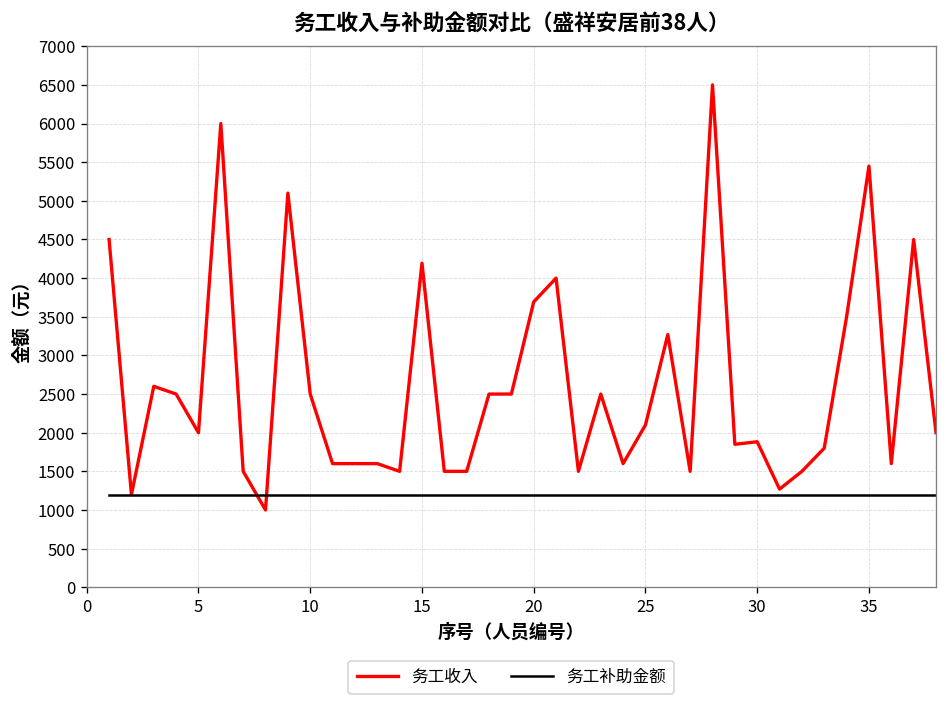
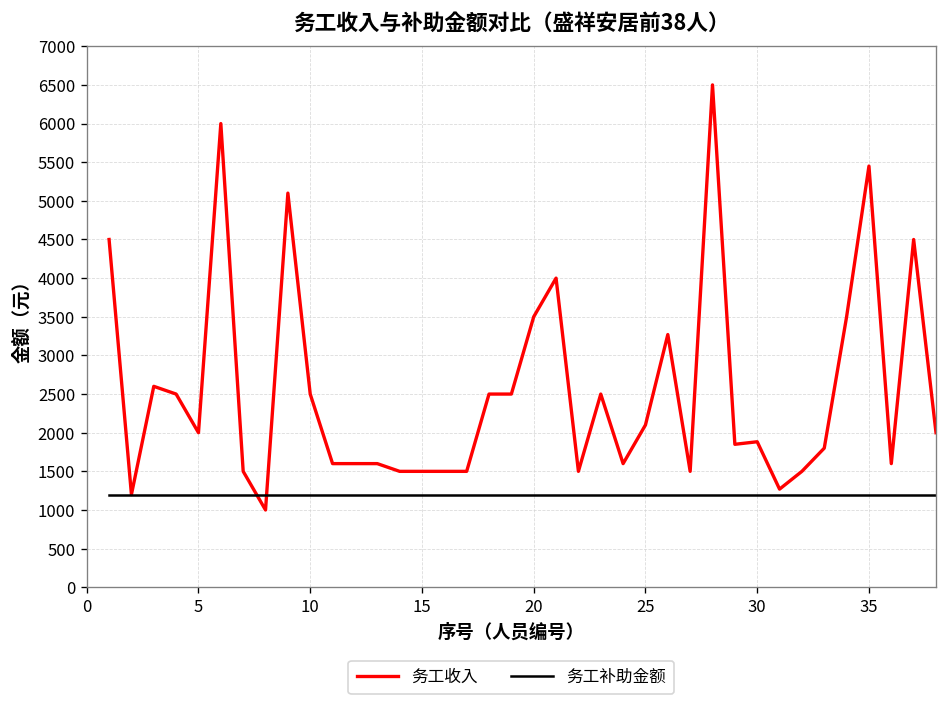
  {
    "务工收入": {
      "5": 2000,
      "10": 2500,
-     "15": 4200,
-     "20": 3700,
+     "15": 1500,
+     "20": 3500,
      "25": 2100,
      "30": 1900,
      "35": 5500
    },
    "务工补助金额": {
      "5": 1200,
      "10": 1200,
      "15": 1200,
      "20": 1200,
      "25": 1200,
      "30": 1200,
      "35": 1200
    }
  }
